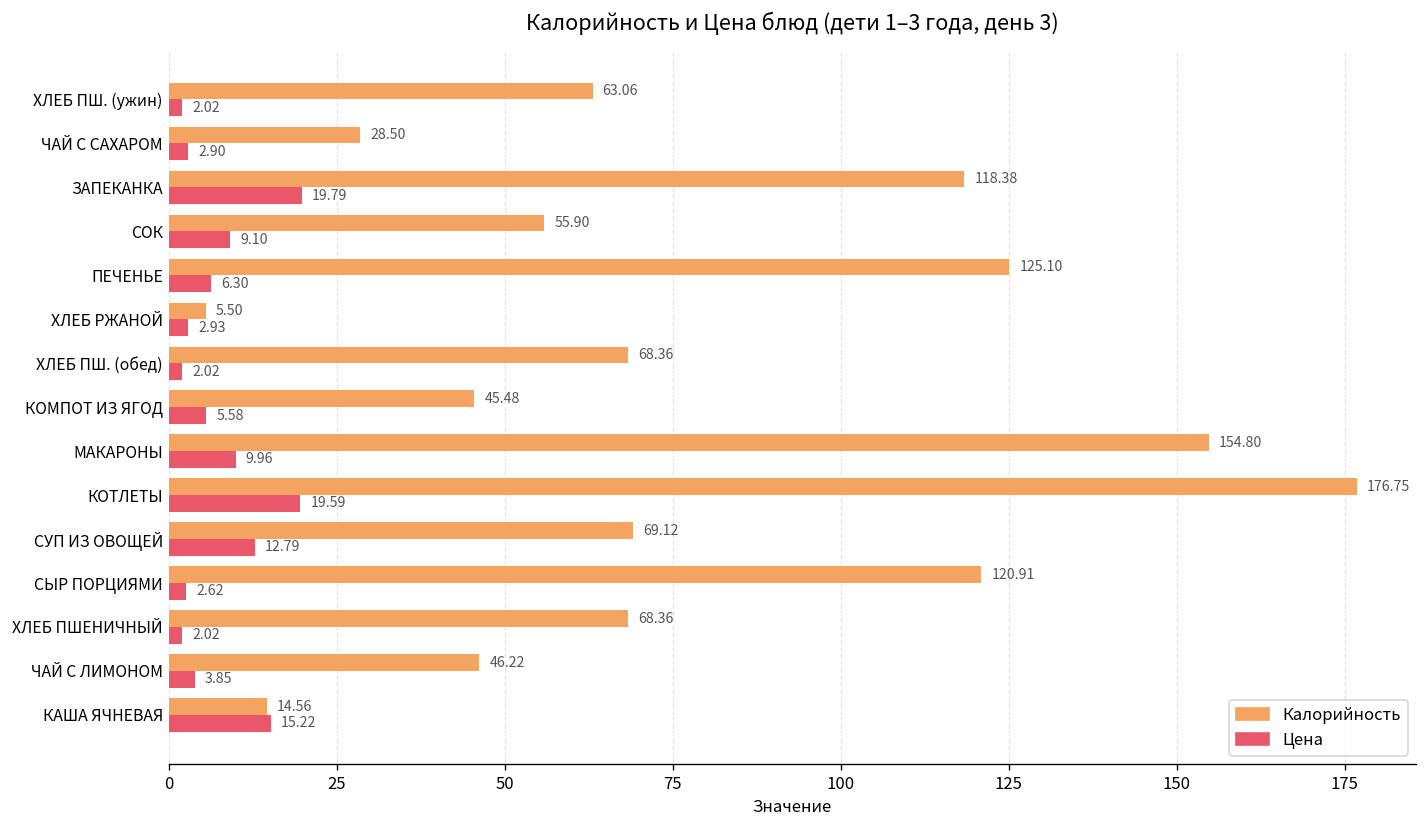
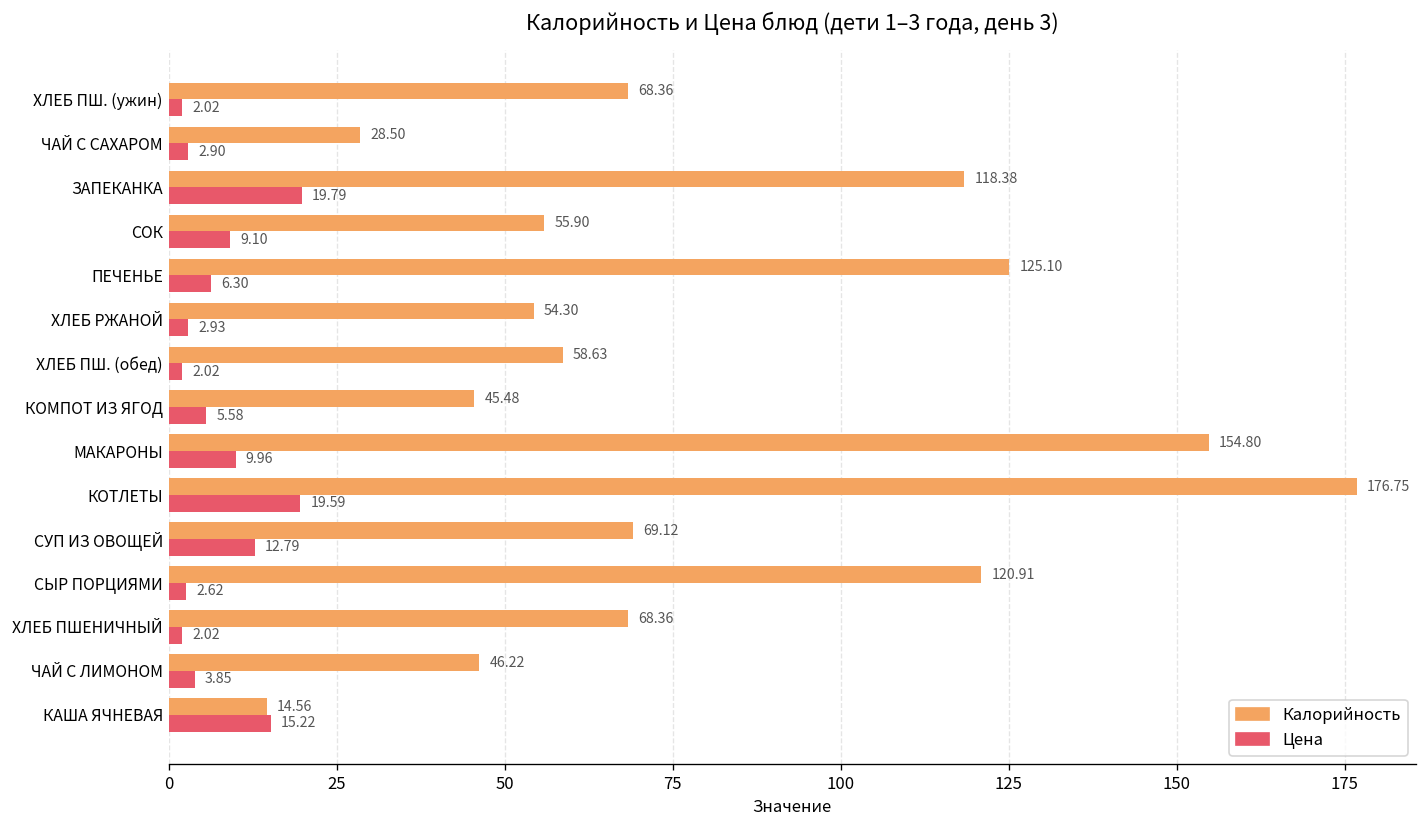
  {
    "Калорийность": {
-     "ХЛЕБ ПШ. (ужин)": 63.06,
+     "ХЛЕБ ПШ. (ужин)": 68.36,
      "ЧАЙ С САХАРОМ": 28.50,
      "ЗАПЕКАНКА": 118.38,
      "СОК": 55.90,
      "ПЕЧЕНЬЕ": 125.10,
-     "ХЛЕБ РЖАНОЙ": 5.50,
-     "ХЛЕБ ПШ. (обед)": 68.36,
+     "ХЛЕБ РЖАНОЙ": 54.30,
+     "ХЛЕБ ПШ. (обед)": 58.63,
      "КОМПОТ ИЗ ЯГОД": 45.48,
      "МАКАРОНЫ": 154.80,
      "КОТЛЕТЫ": 176.75,
      "СУП ИЗ ОВОЩЕЙ": 69.12,
      "СЫР ПОРЦИЯМИ": 120.91,
      "ХЛЕБ ПШЕНИЧНЫЙ": 68.36,
      "ЧАЙ С ЛИМОНОМ": 46.22,
      "КАША ЯЧНЕВАЯ": 14.56
    },
    "Цена": {
      "ХЛЕБ ПШ. (ужин)": 2.02,
      "ЧАЙ С САХАРОМ": 2.90,
      "ЗАПЕКАНКА": 19.79,
      "СОК": 9.10,
      "ПЕЧЕНЬЕ": 6.30,
      "ХЛЕБ РЖАНОЙ": 2.93,
      "ХЛЕБ ПШ. (обед)": 2.02,
      "КОМПОТ ИЗ ЯГОД": 5.58,
      "МАКАРОНЫ": 9.96,
      "КОТЛЕТЫ": 19.59,
      "СУП ИЗ ОВОЩЕЙ": 12.79,
      "СЫР ПОРЦИЯМИ": 2.62,
      "ХЛЕБ ПШЕНИЧНЫЙ": 2.02,
      "ЧАЙ С ЛИМОНОМ": 3.85,
      "КАША ЯЧНЕВАЯ": 15.22
    }
  }
